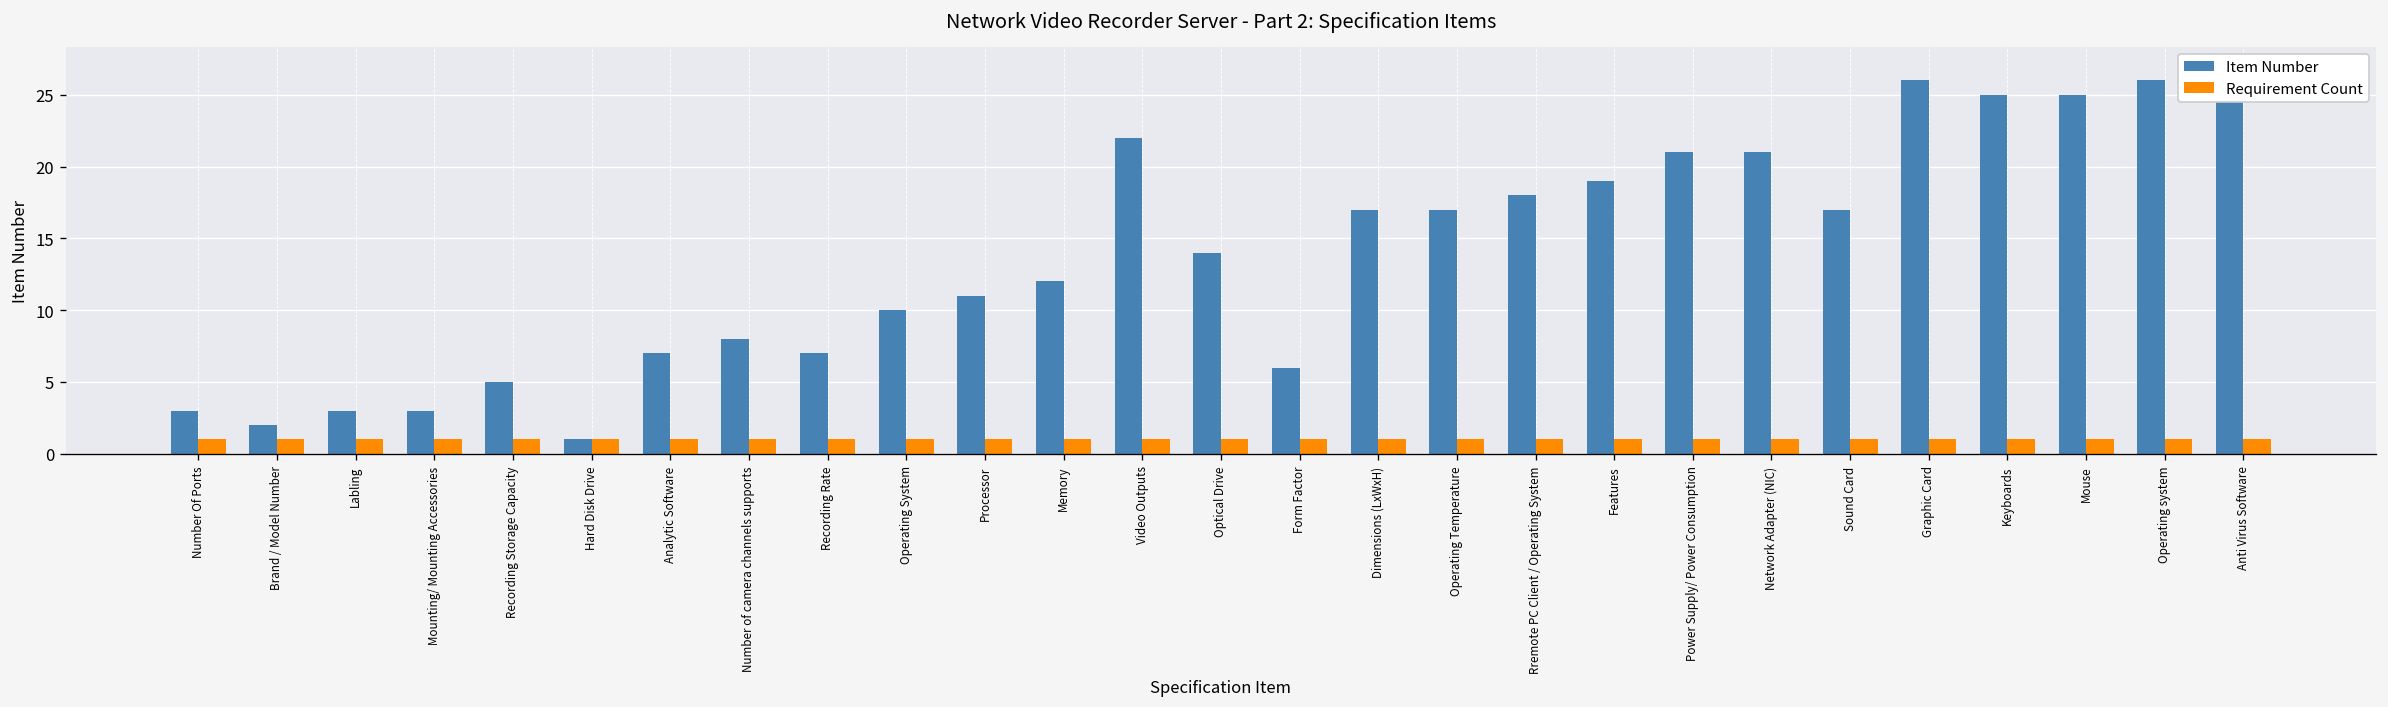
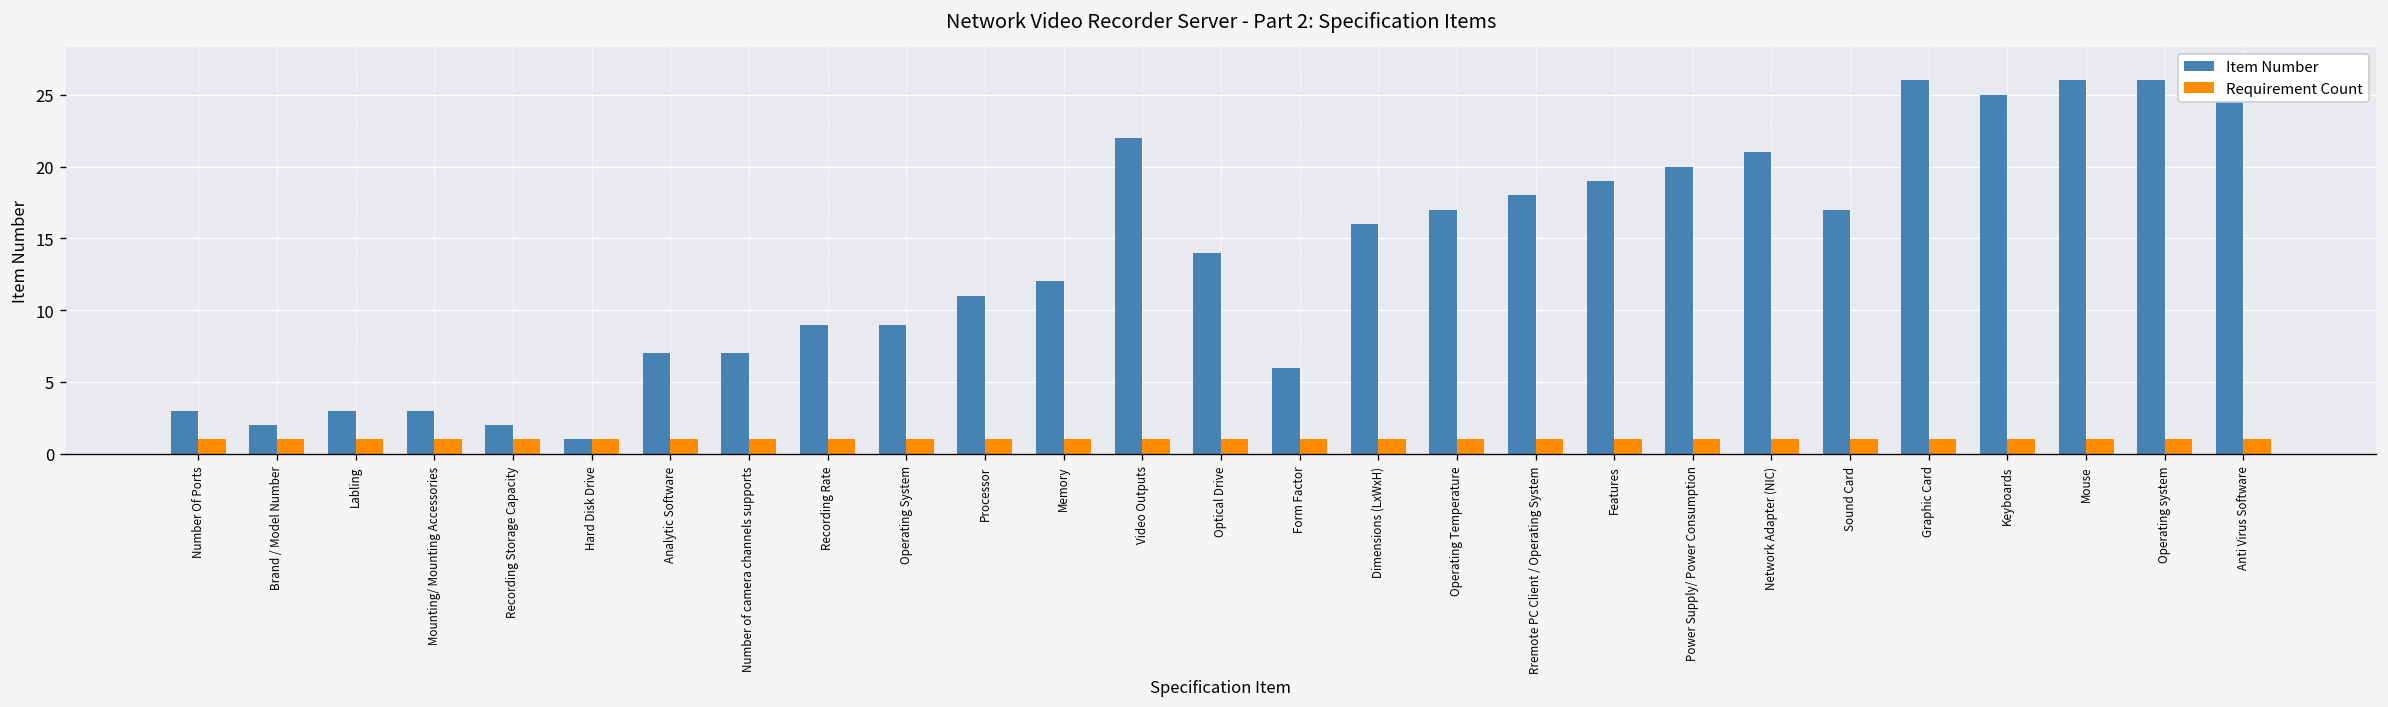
  {
    "Item Number": {
      "Number Of Ports": 3,
      "Brand / Model Number": 2,
      "Labling": 3,
      "Mounting/ Mounting Accessories": 3,
-     "Recording Storage Capacity": 5,
+     "Recording Storage Capacity": 2,
      "Hard Disk Drive": 1,
      "Analytic Software": 7,
-     "Number of camera channels supports": 8,
-     "Recording Rate": 7,
-     "Operating System": 10,
+     "Number of camera channels supports": 7,
+     "Recording Rate": 9,
+     "Operating System": 9,
      "Processor": 11,
      "Memory": 12,
      "Video Outputs": 22,
      "Optical Drive": 14,
      "Form Factor": 6,
-     "Dimensions (LxWxH)": 17,
+     "Dimensions (LxWxH)": 16,
      "Operating Temperature": 17,
      "Rremote PC Client / Operating System": 18,
      "Features": 19,
-     "Power Supply/ Power Consumption": 21,
+     "Power Supply/ Power Consumption": 20,
      "Network Adapter (NIC)": 21,
      "Sound Card": 17,
      "Graphic Card": 26,
      "Keyboards": 25,
-     "Mouse": 25,
+     "Mouse": 26,
      "Operating system": 26
    },
    "Requirement Count": {
      "Number Of Ports": 1,
      "Brand / Model Number": 1,
      "Labling": 1,
      "Mounting/ Mounting Accessories": 1,
      "Recording Storage Capacity": 1,
      "Hard Disk Drive": 1,
      "Analytic Software": 1,
      "Number of camera channels supports": 1,
      "Recording Rate": 1,
      "Operating System": 1,
      "Processor": 1,
      "Memory": 1,
      "Video Outputs": 1,
      "Optical Drive": 1,
      "Form Factor": 1,
      "Dimensions (LxWxH)": 1,
      "Operating Temperature": 1,
      "Rremote PC Client / Operating System": 1,
      "Features": 1,
      "Power Supply/ Power Consumption": 1,
      "Network Adapter (NIC)": 1,
      "Sound Card": 1,
      "Graphic Card": 1,
      "Keyboards": 1,
      "Mouse": 1,
      "Operating system": 1,
      "Anti Virus Software": 1
    }
  }
